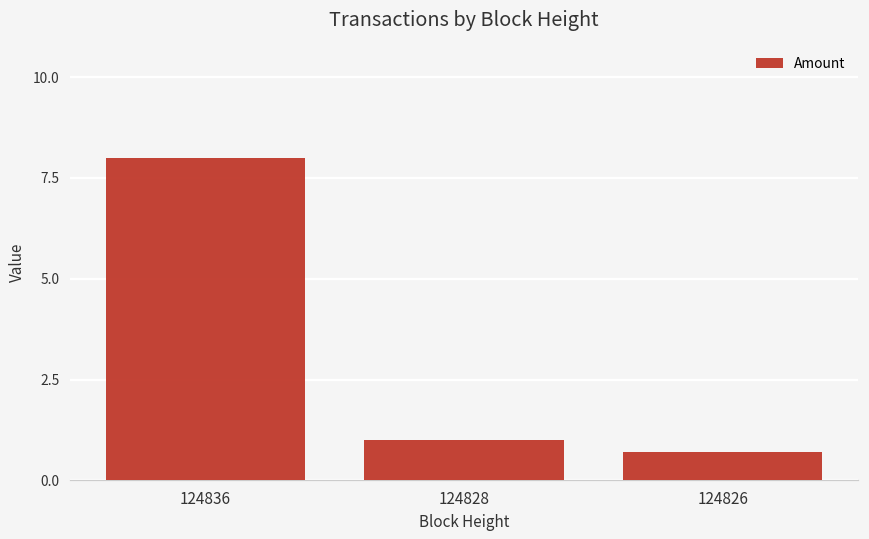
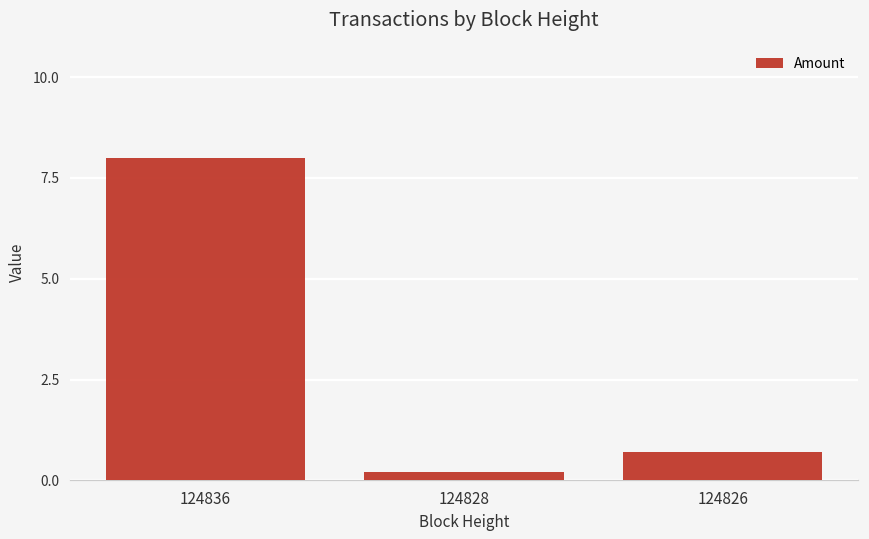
  {
    "124836": 8.0,
-   "124828": 1.0,
+   "124828": 0.2,
    "124826": 0.7
  }
